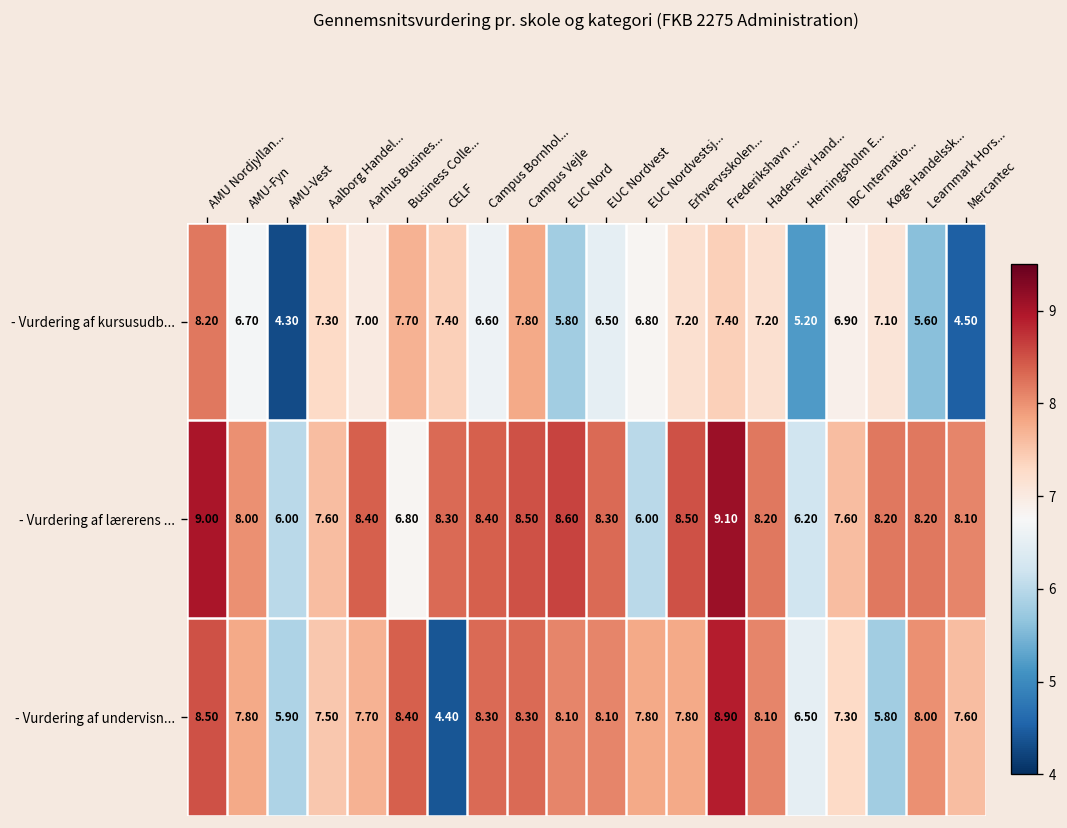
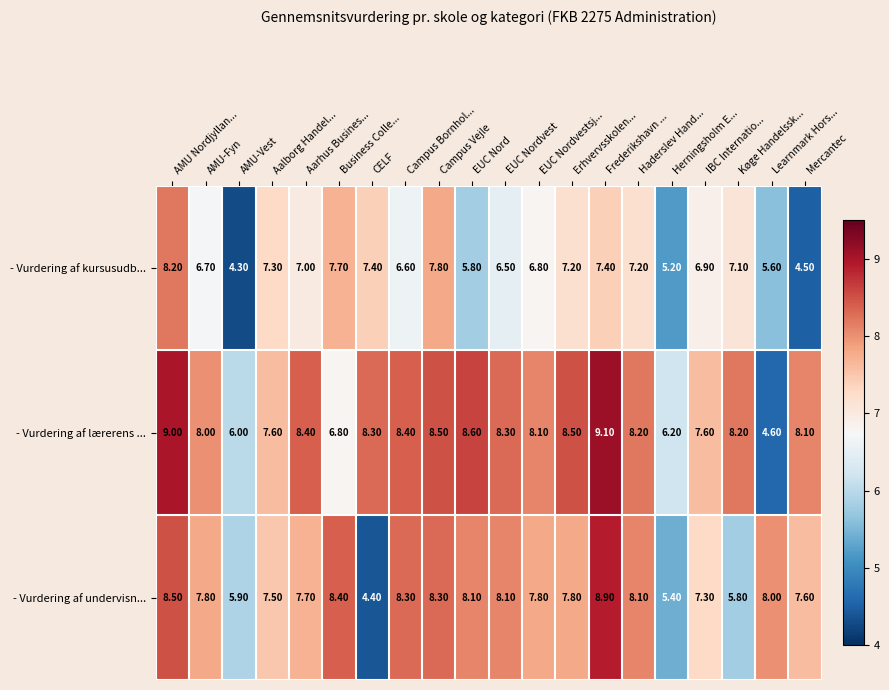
  {
    "- Vurdering af kursusudb...": {
      "AMU Nordjyllan...": 8.20,
      "AMU-Fyn": 6.70,
      "AMU-Vest": 4.30,
      "Aalborg Handel...": 7.30,
      "Aarhus Busines...": 7.00,
      "Business Colle...": 7.70,
      "CELF": 7.40,
      "Campus Bornhol...": 6.60,
      "Campus Vejle": 7.80,
      "EUC Nord": 5.80,
      "EUC Nordvest": 6.50,
      "EUC Nordvestsj...": 6.80,
      "Erhvervsskolen...": 7.20,
      "Frederikshavn ...": 7.40,
      "Haderslev Hand...": 7.20,
      "Herningsholm E...": 5.20,
      "IBC Internatio...": 6.90,
      "Køge Handelssk...": 7.10,
      "Learnmark Hors...": 5.60,
      "Mercantec": 4.50
    },
    "- Vurdering af lærerens ...": {
      "AMU Nordjyllan...": 9.00,
      "AMU-Fyn": 8.00,
      "AMU-Vest": 6.00,
      "Aalborg Handel...": 7.60,
      "Aarhus Busines...": 8.40,
      "Business Colle...": 6.80,
      "CELF": 8.30,
      "Campus Bornhol...": 8.40,
      "Campus Vejle": 8.50,
      "EUC Nord": 8.60,
      "EUC Nordvest": 8.30,
-     "EUC Nordvestsj...": 6.00,
+     "EUC Nordvestsj...": 8.10,
      "Erhvervsskolen...": 8.50,
      "Frederikshavn ...": 9.10,
      "Haderslev Hand...": 8.20,
      "Herningsholm E...": 6.20,
      "IBC Internatio...": 7.60,
      "Køge Handelssk...": 8.20,
-     "Learnmark Hors...": 8.20,
+     "Learnmark Hors...": 4.60,
      "Mercantec": 8.10
    },
    "- Vurdering af undervisn...": {
      "AMU Nordjyllan...": 8.50,
      "AMU-Fyn": 7.80,
      "AMU-Vest": 5.90,
      "Aalborg Handel...": 7.50,
      "Aarhus Busines...": 7.70,
      "Business Colle...": 8.40,
      "CELF": 4.40,
      "Campus Bornhol...": 8.30,
      "Campus Vejle": 8.30,
      "EUC Nord": 8.10,
      "EUC Nordvest": 8.10,
      "EUC Nordvestsj...": 7.80,
      "Erhvervsskolen...": 7.80,
      "Frederikshavn ...": 8.90,
      "Haderslev Hand...": 8.10,
-     "Herningsholm E...": 6.50,
+     "Herningsholm E...": 5.40,
      "IBC Internatio...": 7.30,
      "Køge Handelssk...": 5.80,
      "Learnmark Hors...": 8.00,
      "Mercantec": 7.60
    }
  }
